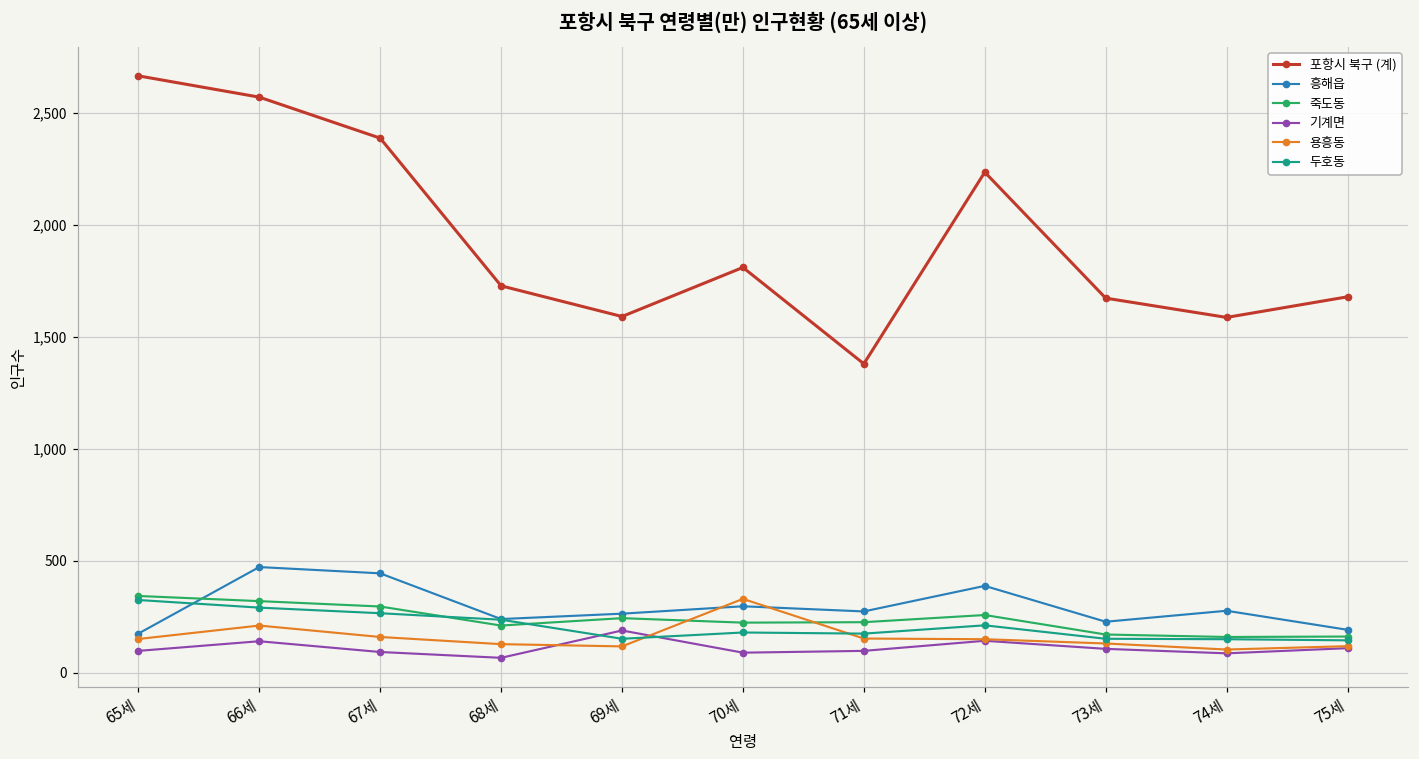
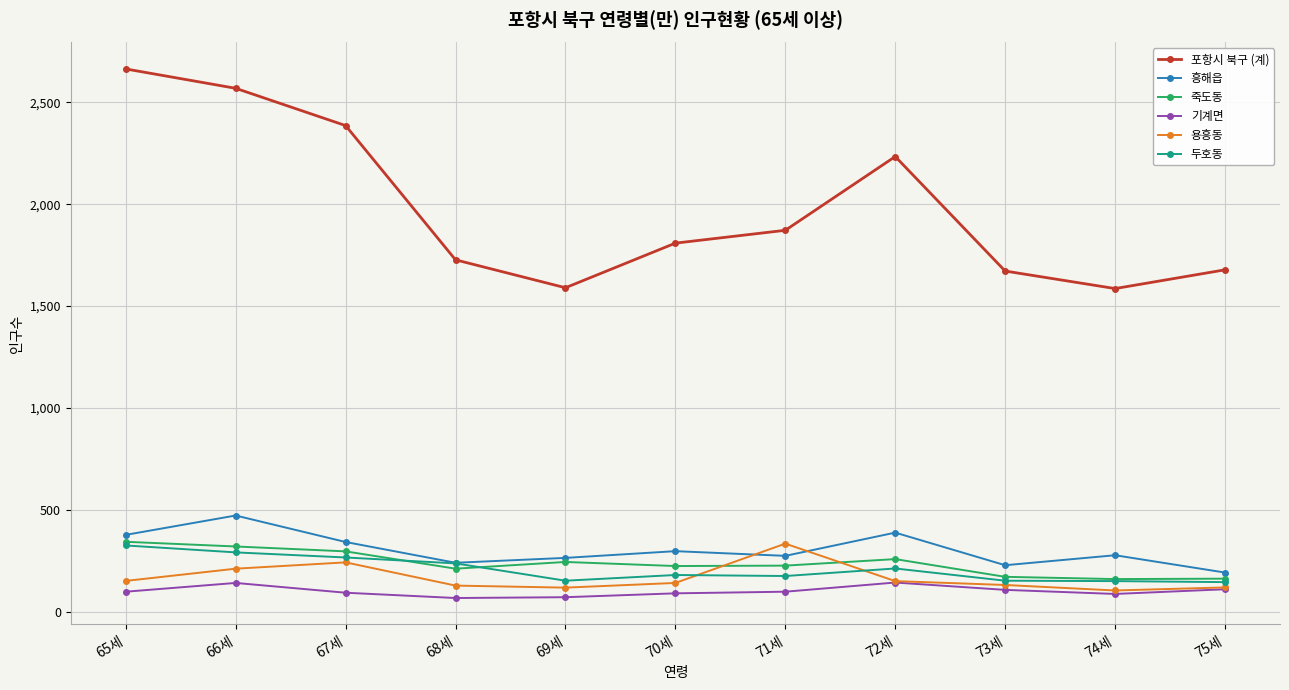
  {
    "포항시 북구 (계)": {
      "65세": "2,660",
      "66세": "2,570",
      "67세": "2,390",
      "68세": "1,730",
      "69세": "1,590",
      "70세": "1,810",
-     "71세": "1,380",
+     "71세": "1,870",
      "72세": "2,230",
      "73세": "1,670",
      "74세": "1,590",
      "75세": "1,680"
    },
    "흥해읍": {
-     "65세": "180",
+     "65세": "380",
      "66세": "470",
-     "67세": "440",
+     "67세": "340",
      "69세": "260",
      "70세": "300",
      "71세": "270",
      "72세": "390",
      "73세": "230",
      "74세": "280",
      "75세": "190"
    },
    "기계면": {
      "65세": "100",
      "66세": "140",
      "67세": "90",
      "68세": "70",
-     "69세": "190",
+     "69세": "70",
      "70세": "90",
      "71세": "100",
      "73세": "110",
      "74세": "90"
    },
    "용흥동": {
      "65세": "150",
      "66세": "210",
-     "67세": "160",
+     "67세": "240",
      "68세": "130",
      "69세": "120",
-     "70세": "330",
-     "71세": "150",
+     "70세": "140",
+     "71세": "330",
      "73세": "130",
      "74세": "100"
    }
  }
